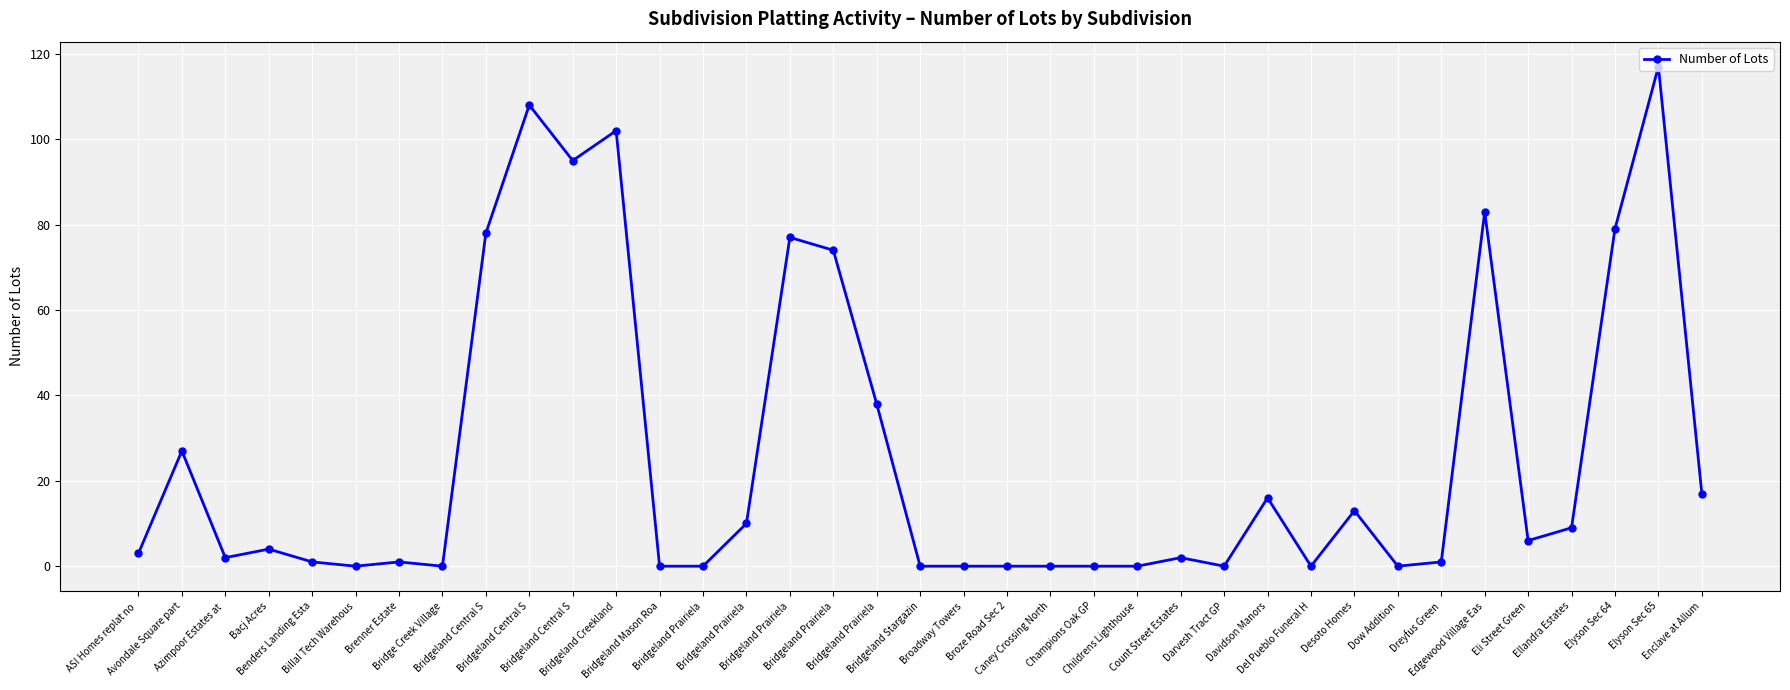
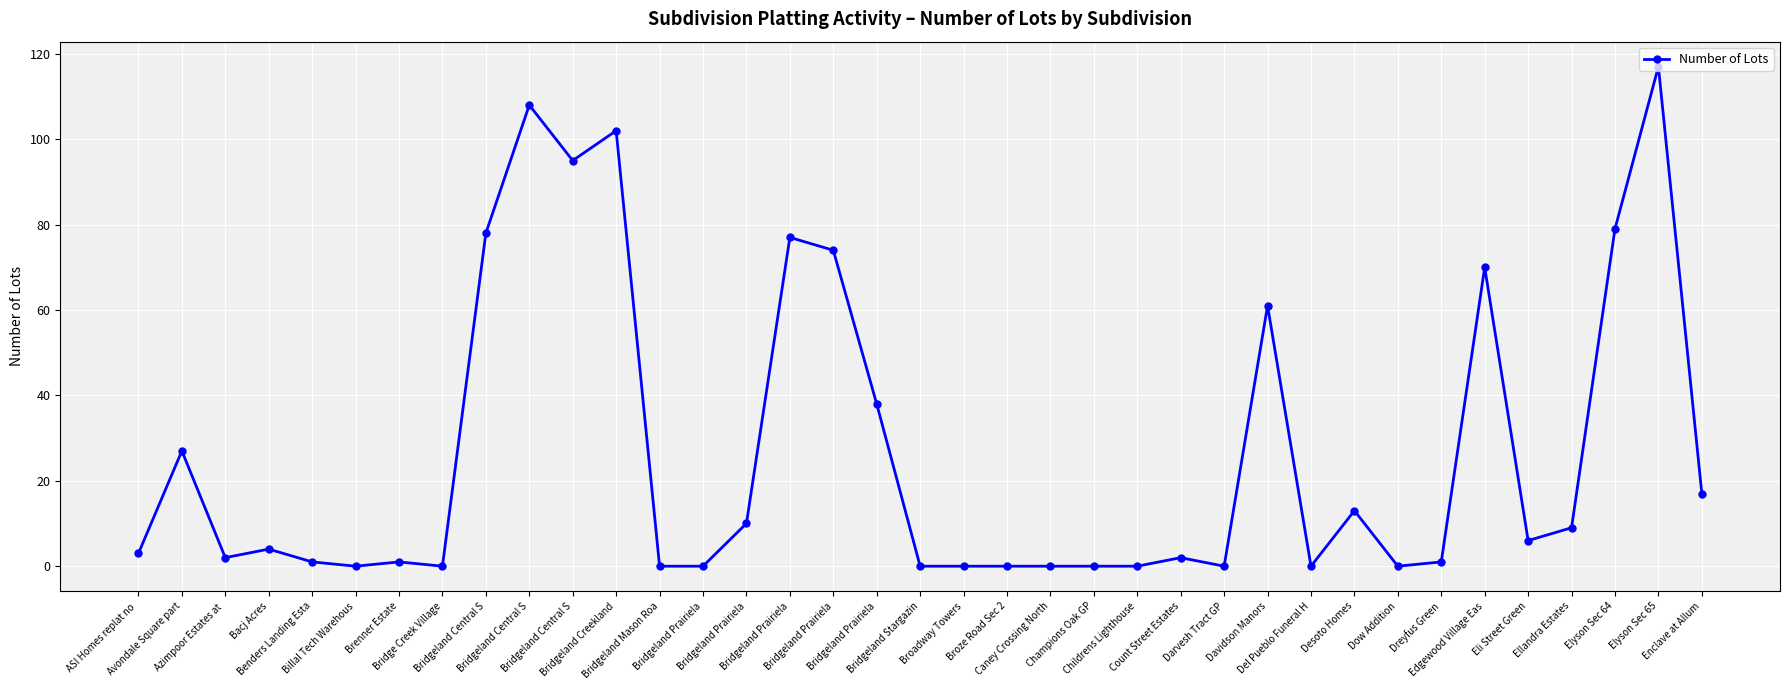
  {
    "ASI Homes replat no": 3,
    "Avondale Square part": 27,
    "Azimpoor Estates at": 2,
    "Bacj Acres": 4,
    "Benders Landing Esta": 1,
    "Billal Tech Warehous": 0,
    "Brenner Estate": 1,
    "Bridge Creek Village": 0,
    "Bridgeland Creekland": 102,
    "Bridgeland Mason Roa": 0,
    "Bridgeland Stargazin": 0,
    "Broadway Towers": 0,
    "Broze Road Sec 2": 0,
    "Caney Crossing North": 0,
    "Champions Oak GP": 0,
    "Childrens Lighthouse": 0,
    "Count Street Estates": 2,
    "Darvesh Tract GP": 0,
-   "Davidson Manors": 16,
+   "Davidson Manors": 61,
    "Del Pueblo Funeral H": 0,
    "Desoto Homes": 13,
    "Dow Addition": 0,
    "Dreyfus Green": 1,
-   "Edgewood Village Eas": 83,
+   "Edgewood Village Eas": 70,
    "Eli Street Green": 6,
    "Ellandra Estates": 9,
    "Elyson Sec 64": 79,
    "Enclave at Allum": 17
  }
